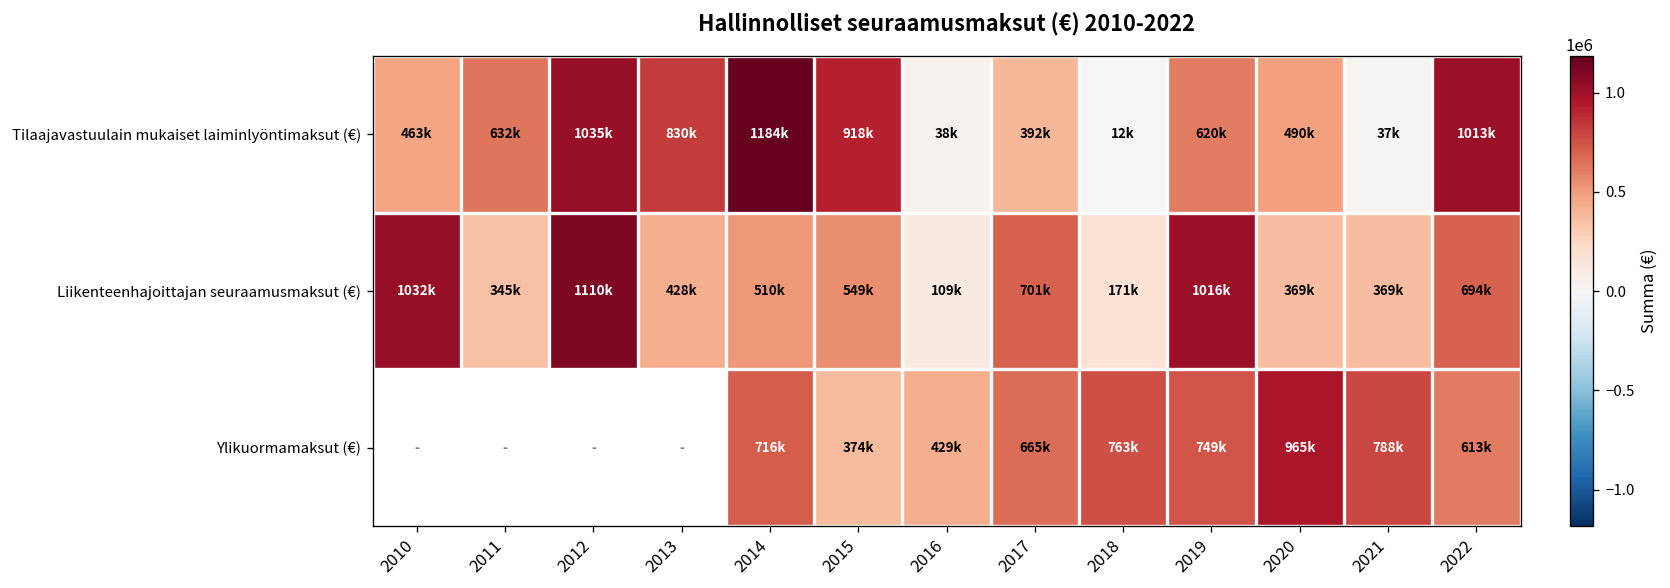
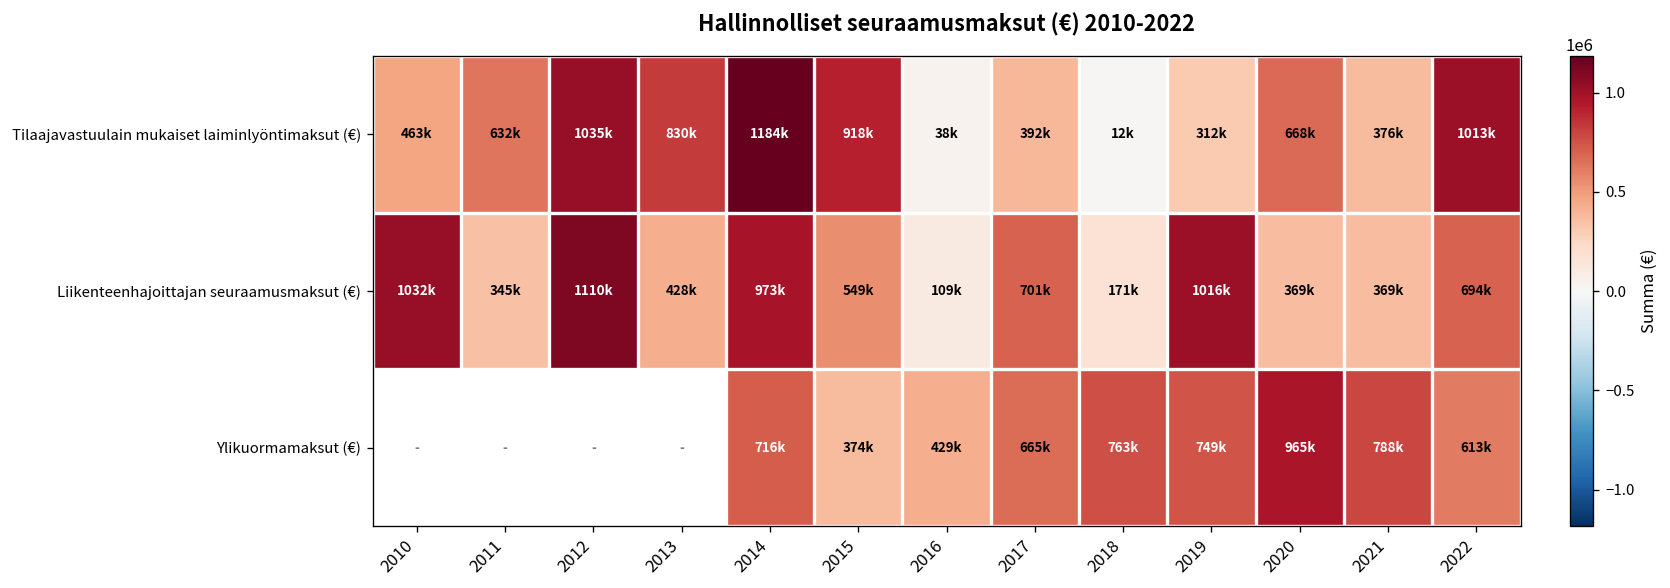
  {
    "Tilaajavastuulain mukaiset laiminlyöntimaksut (€)": {
      "2010": "463k",
      "2011": "632k",
      "2012": "1035k",
      "2013": "830k",
      "2014": "1184k",
      "2015": "918k",
      "2016": "38k",
      "2017": "392k",
      "2018": "12k",
-     "2019": "620k",
-     "2020": "490k",
-     "2021": "37k",
+     "2019": "312k",
+     "2020": "668k",
+     "2021": "376k",
      "2022": "1013k"
    },
    "Liikenteenhajoittajan seuraamusmaksut (€)": {
      "2010": "1032k",
      "2011": "345k",
      "2012": "1110k",
      "2013": "428k",
-     "2014": "510k",
+     "2014": "973k",
      "2015": "549k",
      "2016": "109k",
      "2017": "701k",
      "2018": "171k",
      "2019": "1016k",
      "2020": "369k",
      "2021": "369k",
      "2022": "694k"
    },
    "Ylikuormamaksut (€)": {
      "2014": "716k",
      "2015": "374k",
      "2016": "429k",
      "2017": "665k",
      "2018": "763k",
      "2019": "749k",
      "2020": "965k",
      "2021": "788k",
      "2022": "613k"
    }
  }
